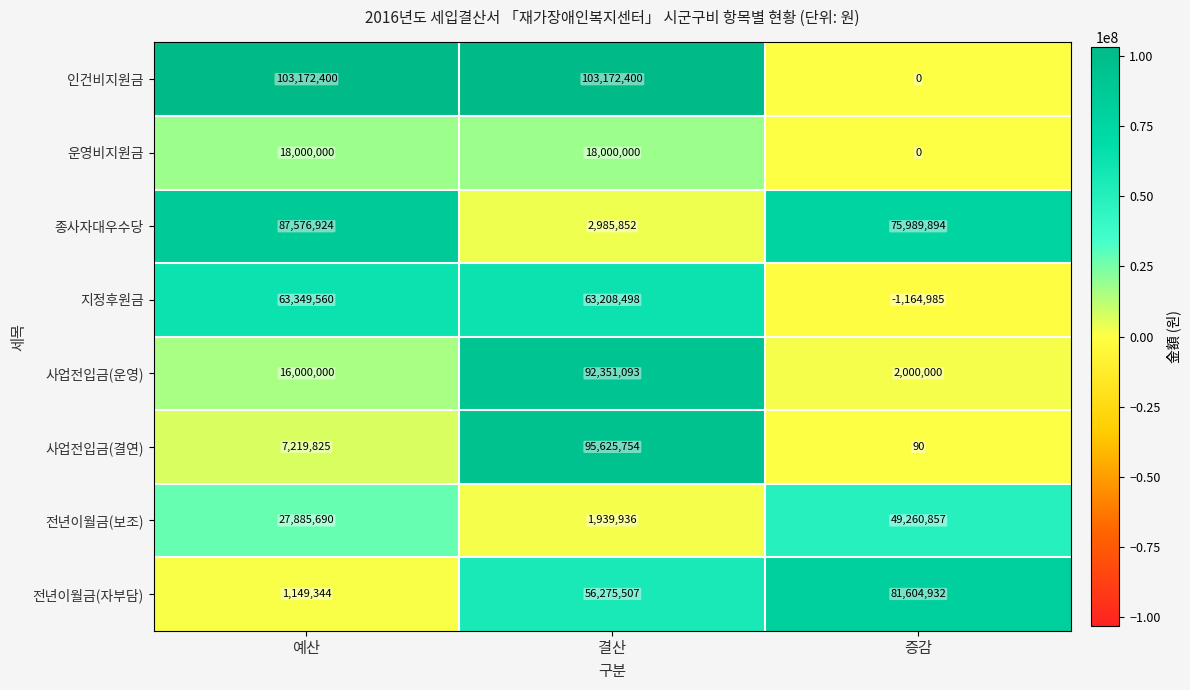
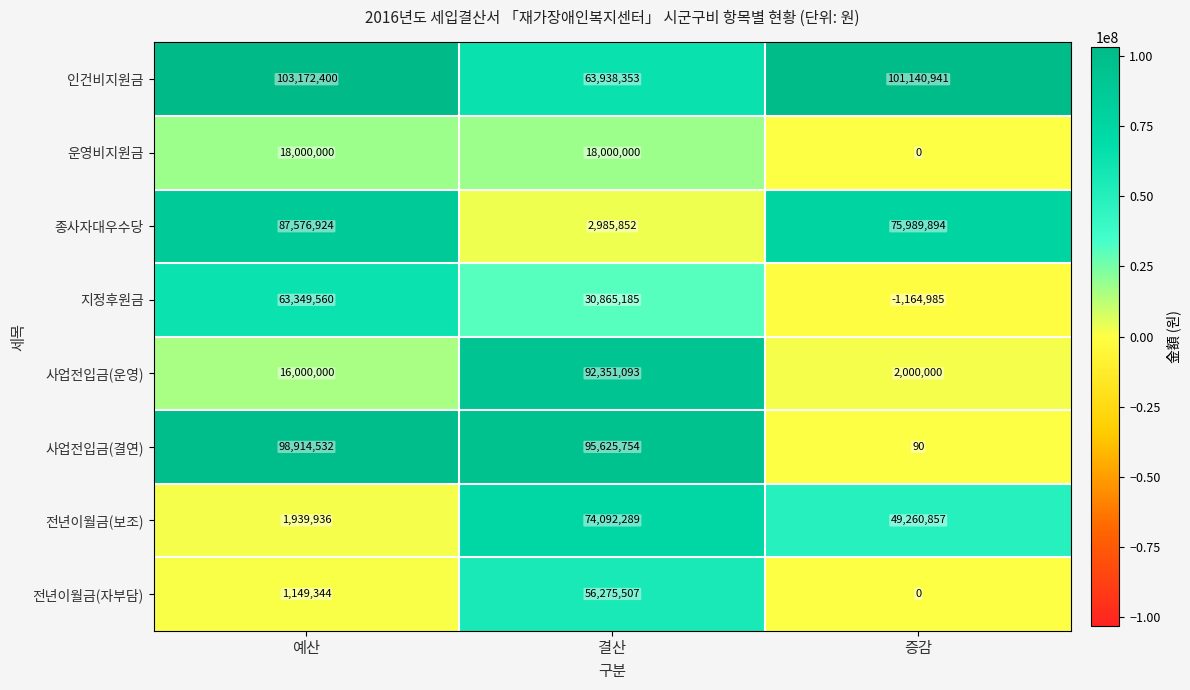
  {
    "인건비지원금": {
-     "결산": "103,172,400",
-     "증감": "0"
+     "결산": "63,938,353",
+     "증감": "101,140,941"
    },
    "지정후원금": {
-     "결산": "63,208,498"
+     "결산": "30,865,185"
    },
    "사업전입금(결연)": {
-     "예산": "7,219,825"
+     "예산": "98,914,532"
    },
    "전년이월금(보조)": {
-     "예산": "27,885,690",
-     "결산": "1,939,936"
+     "예산": "1,939,936",
+     "결산": "74,092,289"
    },
    "전년이월금(자부담)": {
-     "증감": "81,604,932"
+     "증감": "0"
    }
  }
